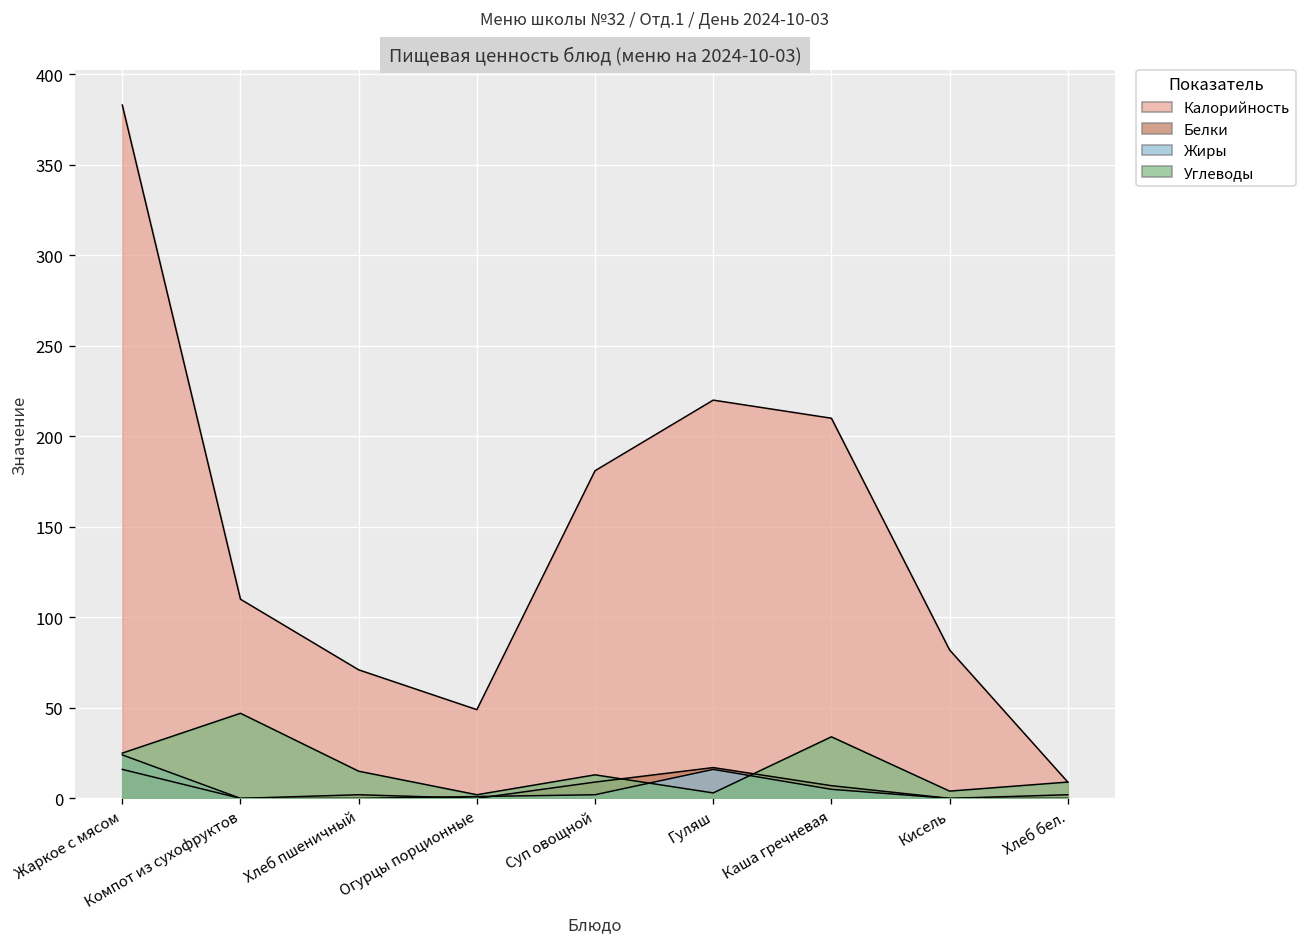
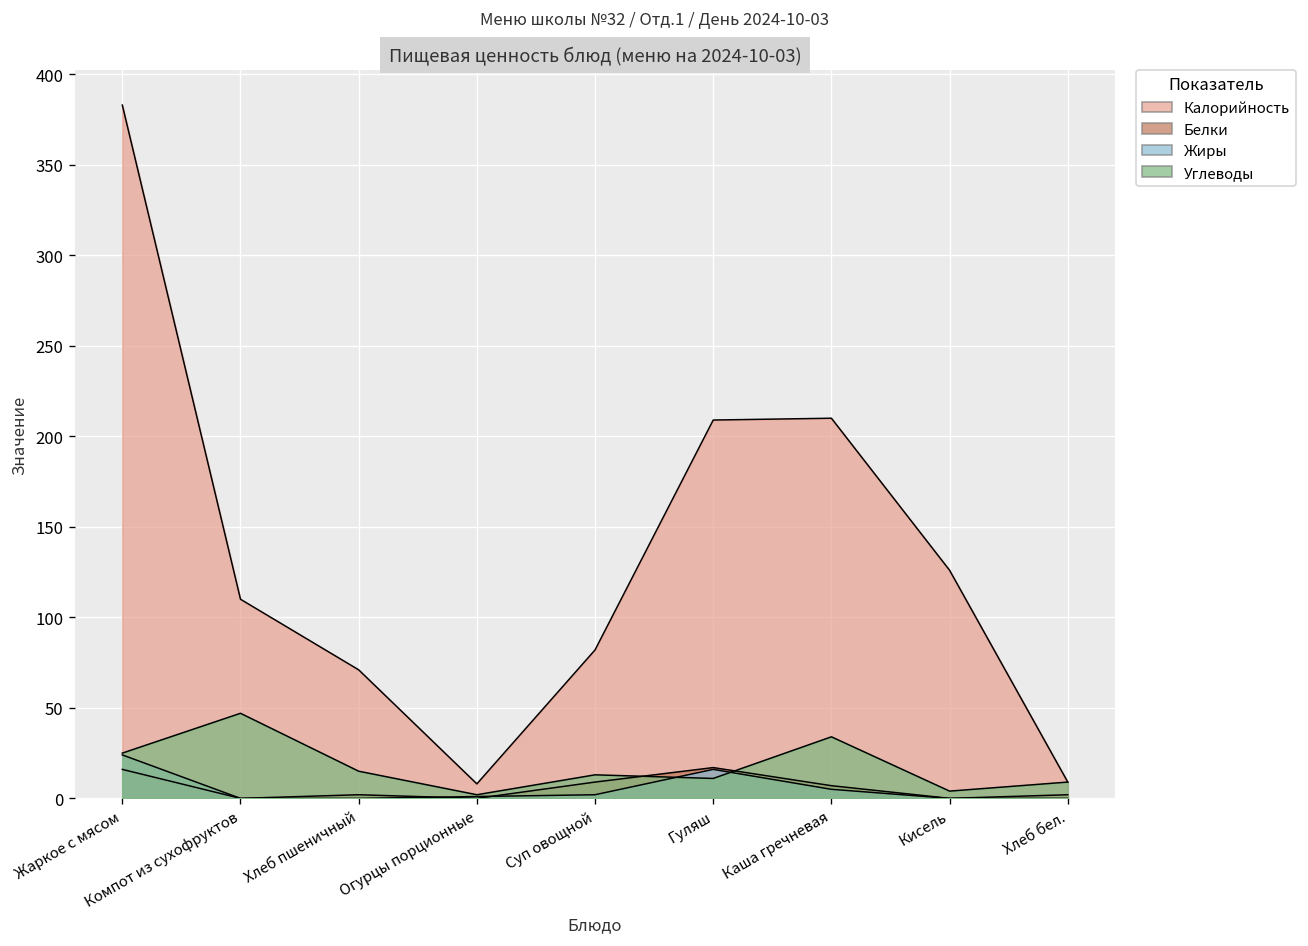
  {
    "Калорийность": {
      "Жаркое с мясом": 383,
      "Компот из сухофруктов": 110,
      "Хлеб пшеничный": 71,
-     "Огурцы порционные": 49,
-     "Суп овощной": 181,
-     "Гуляш": 220,
+     "Огурцы порционные": 8,
+     "Суп овощной": 82,
+     "Гуляш": 209,
      "Каша гречневая": 210,
-     "Кисель": 82
+     "Кисель": 126
    },
    "Белки": {
      "Жаркое с мясом": 16,
      "Хлеб пшеничный": 2,
      "Суп овощной": 9,
      "Каша гречневая": 7,
      "Хлеб бел.": 2
    },
    "Жиры": {
      "Хлеб пшеничный": 0,
      "Суп овощной": 2,
      "Каша гречневая": 5,
      "Хлеб бел.": 0
    },
    "Углеводы": {
      "Компот из сухофруктов": 47,
      "Хлеб пшеничный": 15,
      "Суп овощной": 13,
-     "Гуляш": 3,
+     "Гуляш": 11,
      "Каша гречневая": 34,
      "Кисель": 4
    }
  }
